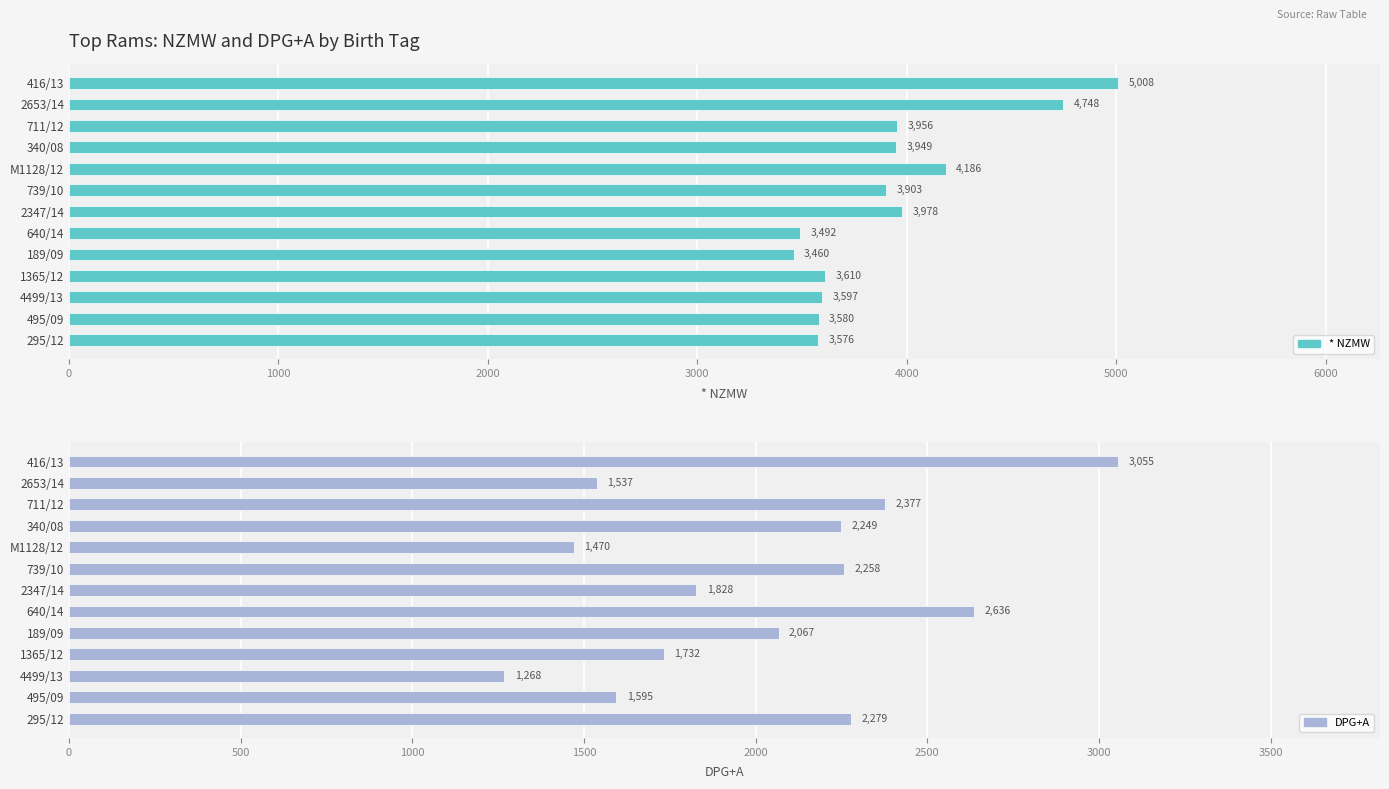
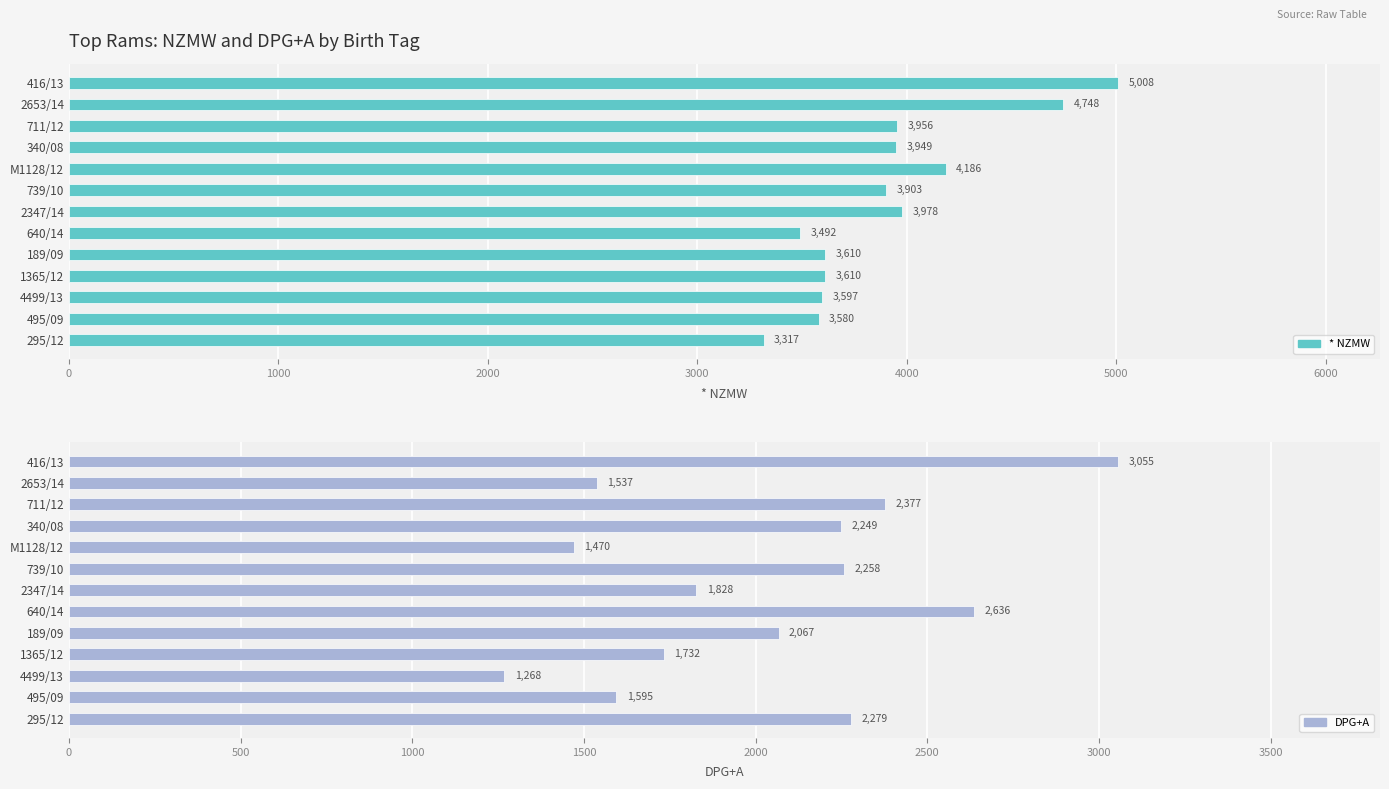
  {
    "Top Rams: NZMW and DPG+A by Birth Tag": {
      "416/13": "5,008",
      "2653/14": "4,748",
      "711/12": "3,956",
      "340/08": "3,949",
      "M1128/12": "4,186",
      "739/10": "3,903",
      "2347/14": "3,978",
      "640/14": "3,492",
-     "189/09": "3,460",
+     "189/09": "3,610",
      "1365/12": "3,610",
      "4499/13": "3,597",
      "495/09": "3,580",
-     "295/12": "3,576"
+     "295/12": "3,317"
    }
  }
